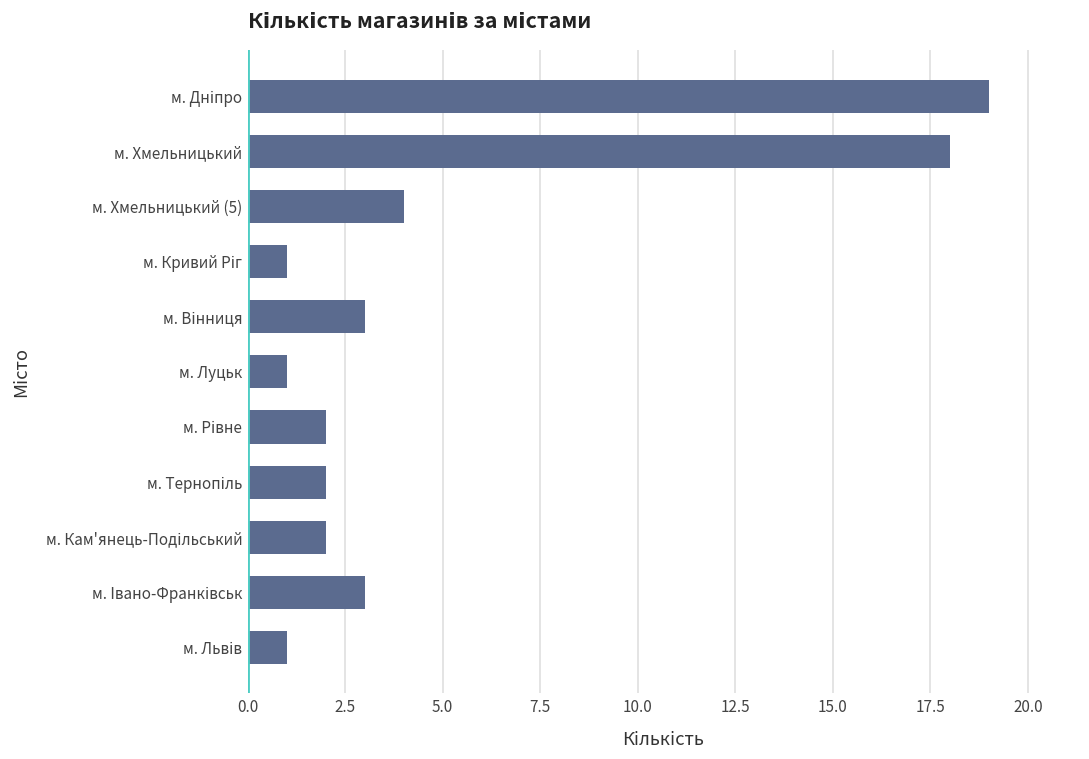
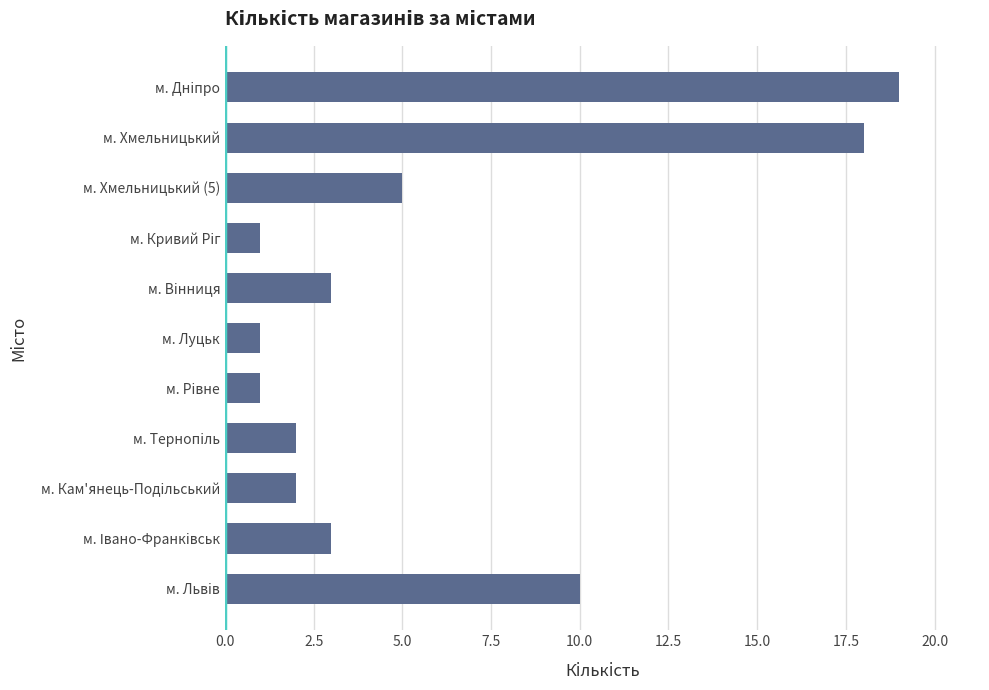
  {
    "м. Дніпро": 19,
    "м. Хмельницький": 18,
-   "м. Хмельницький (5)": 4,
+   "м. Хмельницький (5)": 5,
    "м. Кривий Ріг": 1,
    "м. Вінниця": 3,
    "м. Луцьк": 1,
-   "м. Рівне": 2,
+   "м. Рівне": 1,
    "м. Тернопіль": 2,
    "м. Кам'янець-Подільський": 2,
    "м. Івано-Франківськ": 3,
-   "м. Львів": 1
+   "м. Львів": 10
  }
